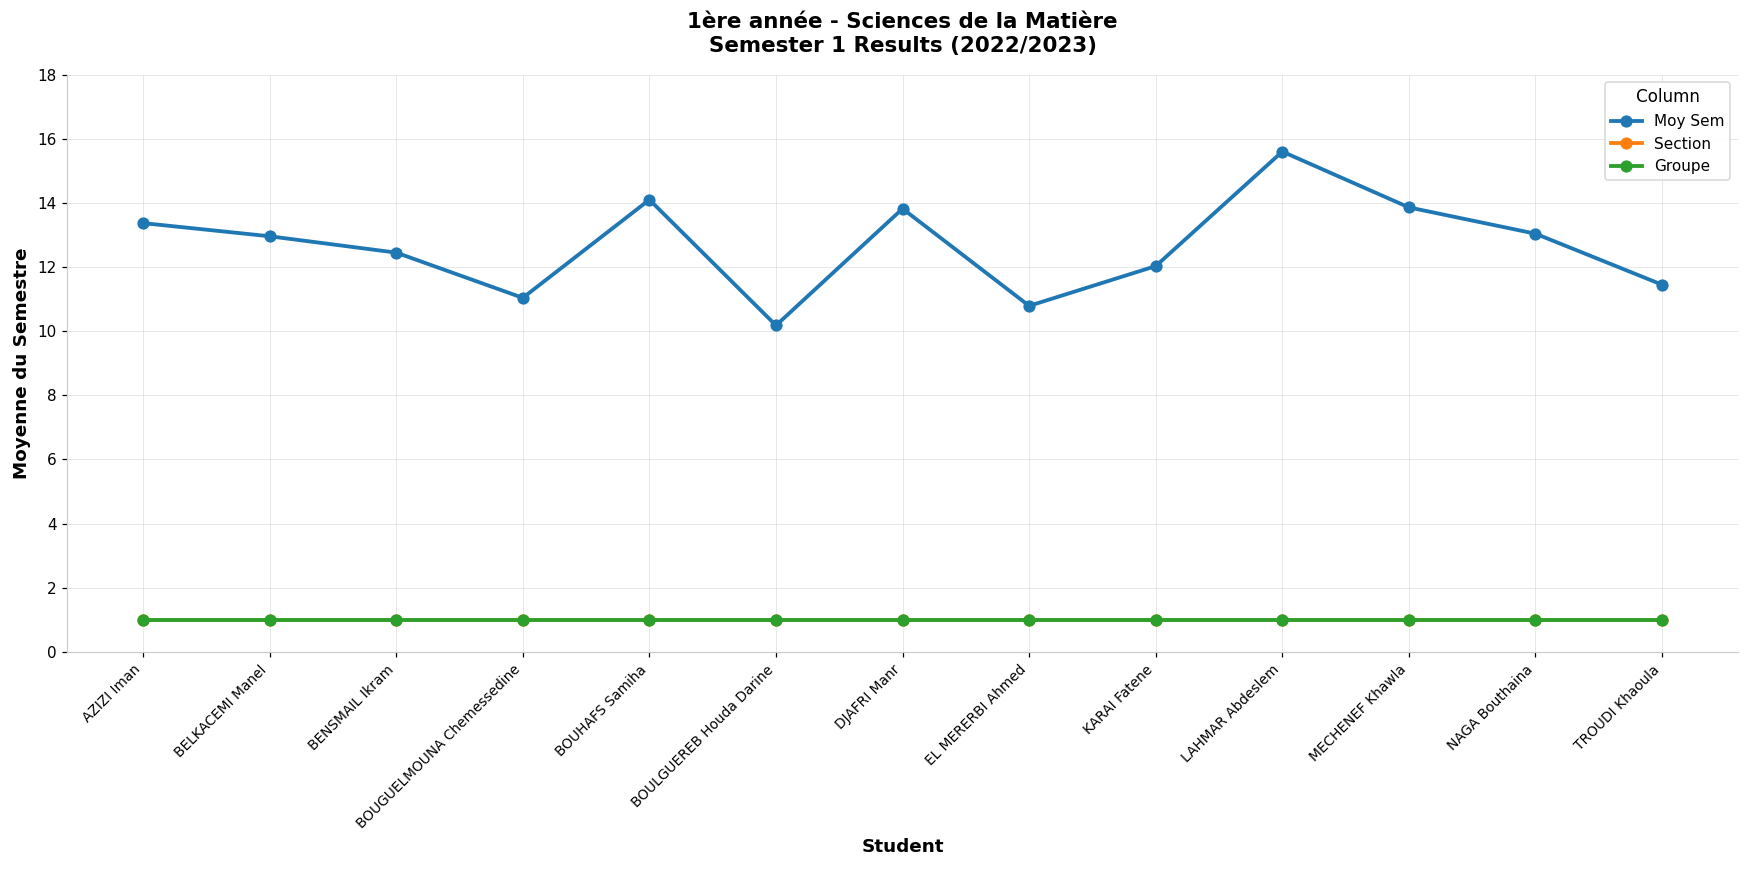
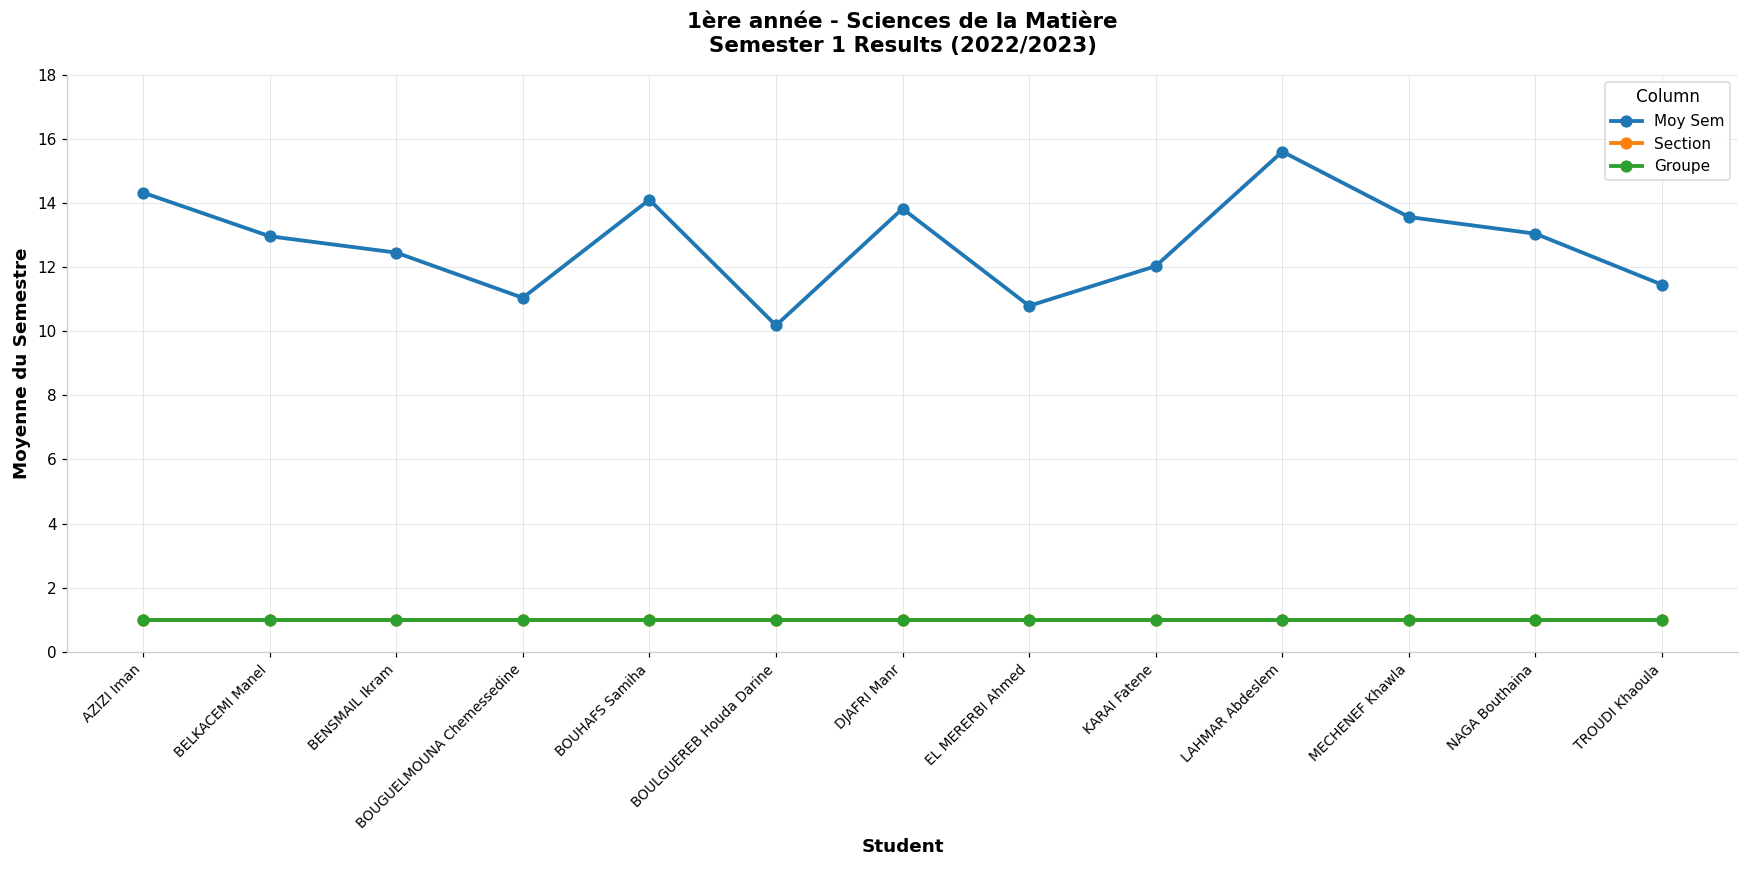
  {
    "Moy Sem": {
-     "AZIZI Iman": 13.4,
+     "AZIZI Iman": 14.3,
      "BELKACEMI Manel": 13.0,
      "BENSMAIL Ikram": 12.5,
      "BOUGUELMOUNA Chemessedine": 11.0,
      "BOUHAFS Samiha": 14.1,
      "BOULGUEREB Houda Darine": 10.2,
      "DJAFRI Manr": 13.8,
      "EL MERERBI Ahmed": 10.8,
      "KARAI Fatene": 12.0,
      "LAHMAR Abdeslem": 15.6,
-     "MECHENEF Khawla": 13.9,
+     "MECHENEF Khawla": 13.6,
      "NAGA Bouthaina": 13.0,
      "TROUDI Khaoula": 11.5
    },
    "Groupe": {
      "AZIZI Iman": 1.0,
      "BELKACEMI Manel": 1.0,
      "BENSMAIL Ikram": 1.0,
      "BOUGUELMOUNA Chemessedine": 1.0,
      "BOUHAFS Samiha": 1.0,
      "BOULGUEREB Houda Darine": 1.0,
      "DJAFRI Manr": 1.0,
      "EL MERERBI Ahmed": 1.0,
      "KARAI Fatene": 1.0,
      "LAHMAR Abdeslem": 1.0,
      "MECHENEF Khawla": 1.0,
      "NAGA Bouthaina": 1.0,
      "TROUDI Khaoula": 1.0
    }
  }
